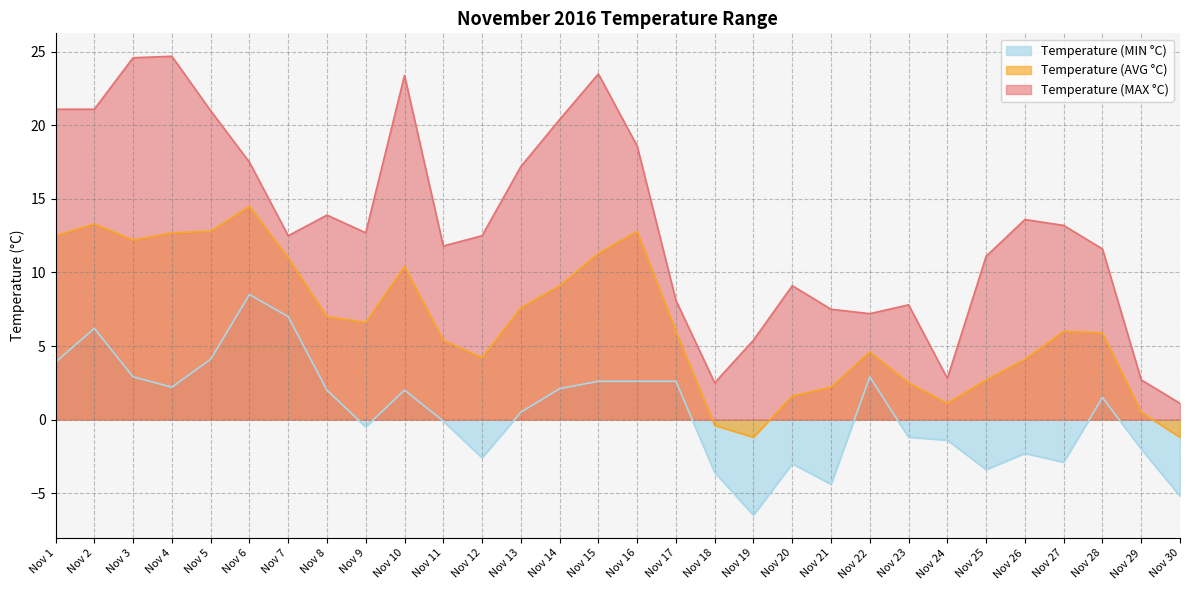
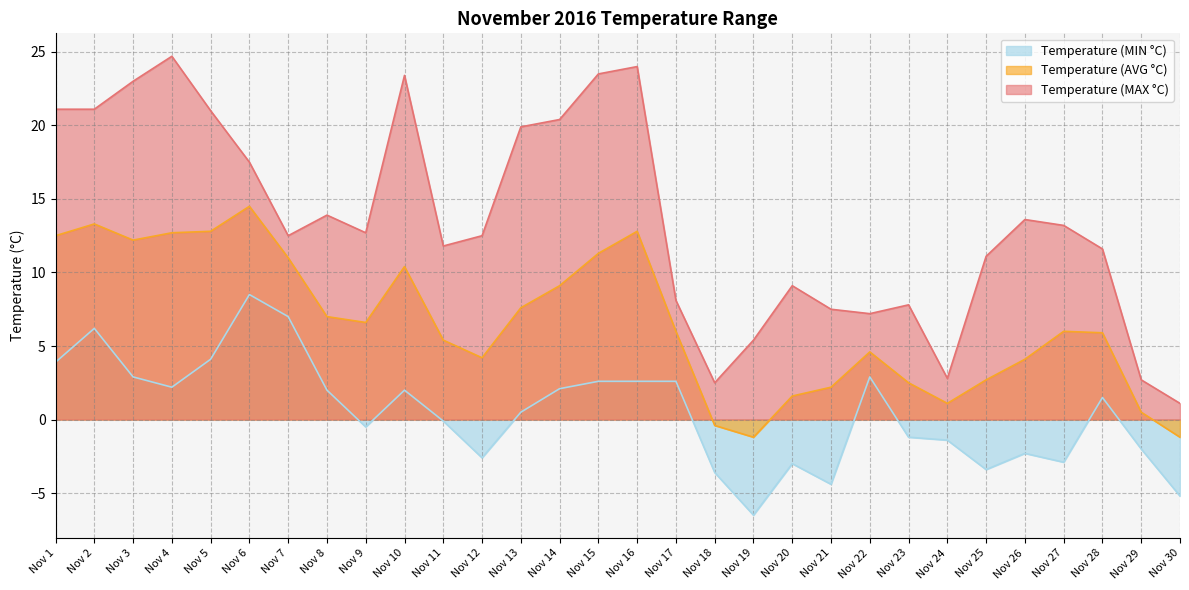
  {
    "Temperature (MAX °C)": {
      "Nov 1": 21.1,
      "Nov 2": 21.1,
-     "Nov 3": 24.6,
+     "Nov 3": 23.0,
      "Nov 4": 24.7,
      "Nov 5": 21.0,
      "Nov 6": 17.5,
      "Nov 7": 12.5,
      "Nov 8": 13.9,
      "Nov 9": 12.7,
      "Nov 10": 23.4,
      "Nov 11": 11.8,
      "Nov 12": 12.5,
-     "Nov 13": 17.2,
+     "Nov 13": 19.9,
      "Nov 14": 20.4,
      "Nov 15": 23.5,
-     "Nov 16": 18.6,
+     "Nov 16": 24.0,
      "Nov 17": 8.1,
      "Nov 18": 2.5,
      "Nov 19": 5.4,
      "Nov 20": 9.1,
      "Nov 21": 7.5,
      "Nov 22": 7.2,
      "Nov 23": 7.8,
      "Nov 24": 2.8,
      "Nov 25": 11.1,
      "Nov 26": 13.6,
      "Nov 27": 13.2,
      "Nov 28": 11.6,
      "Nov 29": 2.7,
      "Nov 30": 1.1
    }
  }
